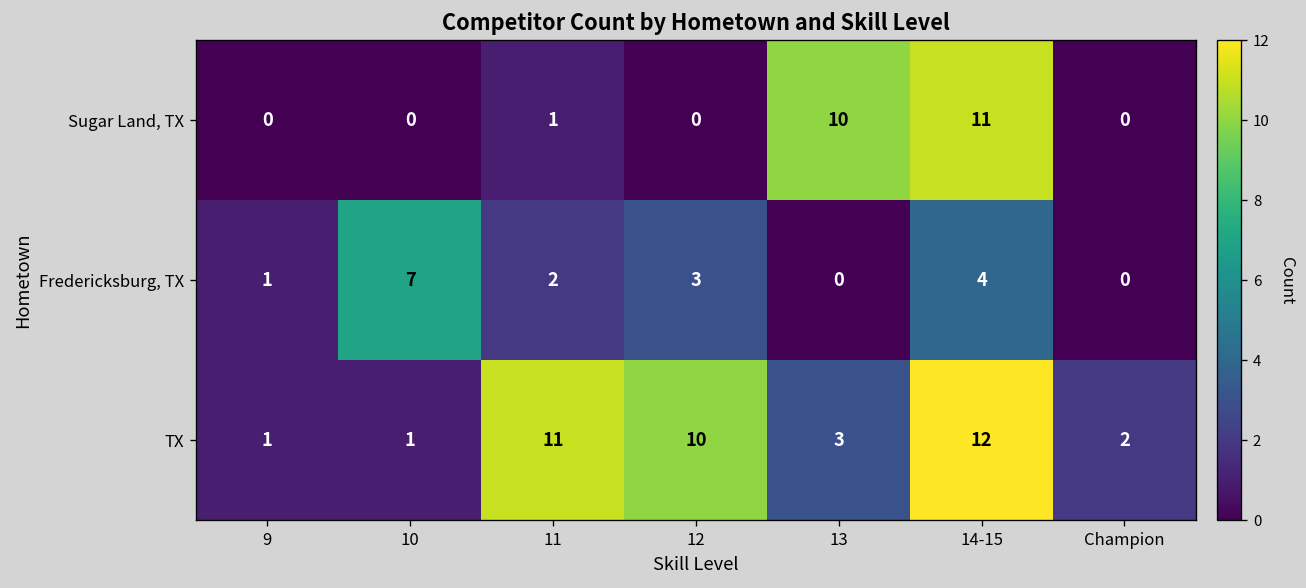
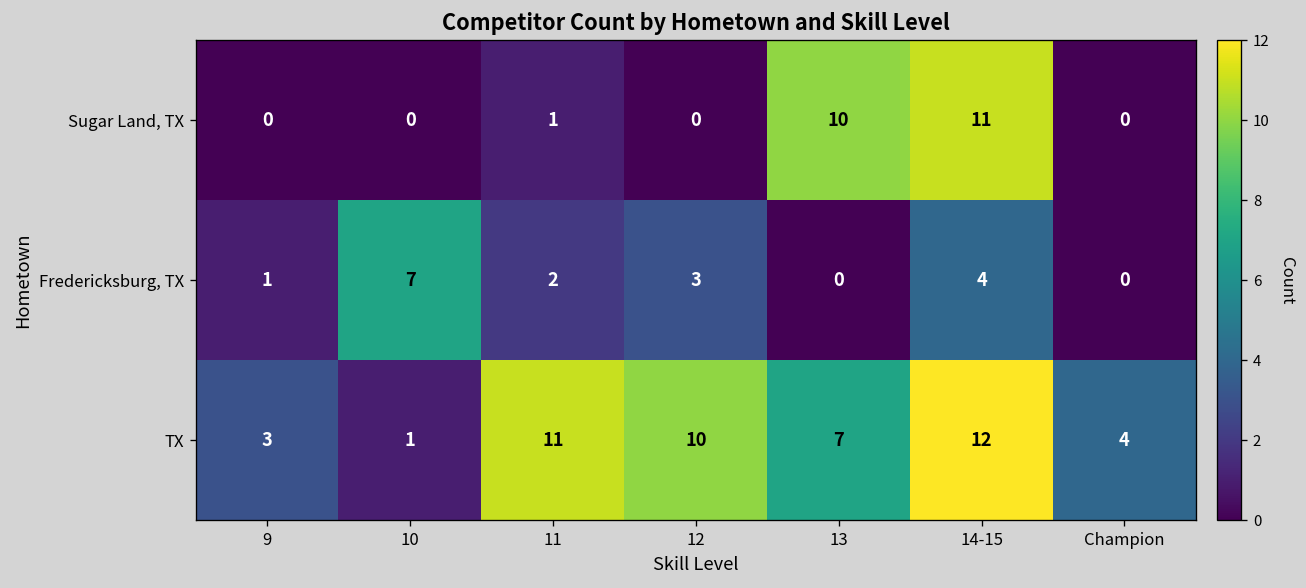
  {
    "Sugar Land, TX": {
      "9": 0,
      "10": 0,
      "11": 1,
      "12": 0,
      "13": 10,
      "14-15": 11,
      "Champion": 0
    },
    "Fredericksburg, TX": {
      "9": 1,
      "10": 7,
      "11": 2,
      "12": 3,
      "13": 0,
      "14-15": 4,
      "Champion": 0
    },
    "TX": {
-     "9": 1,
+     "9": 3,
      "10": 1,
      "11": 11,
      "12": 10,
-     "13": 3,
+     "13": 7,
      "14-15": 12,
-     "Champion": 2
+     "Champion": 4
    }
  }
